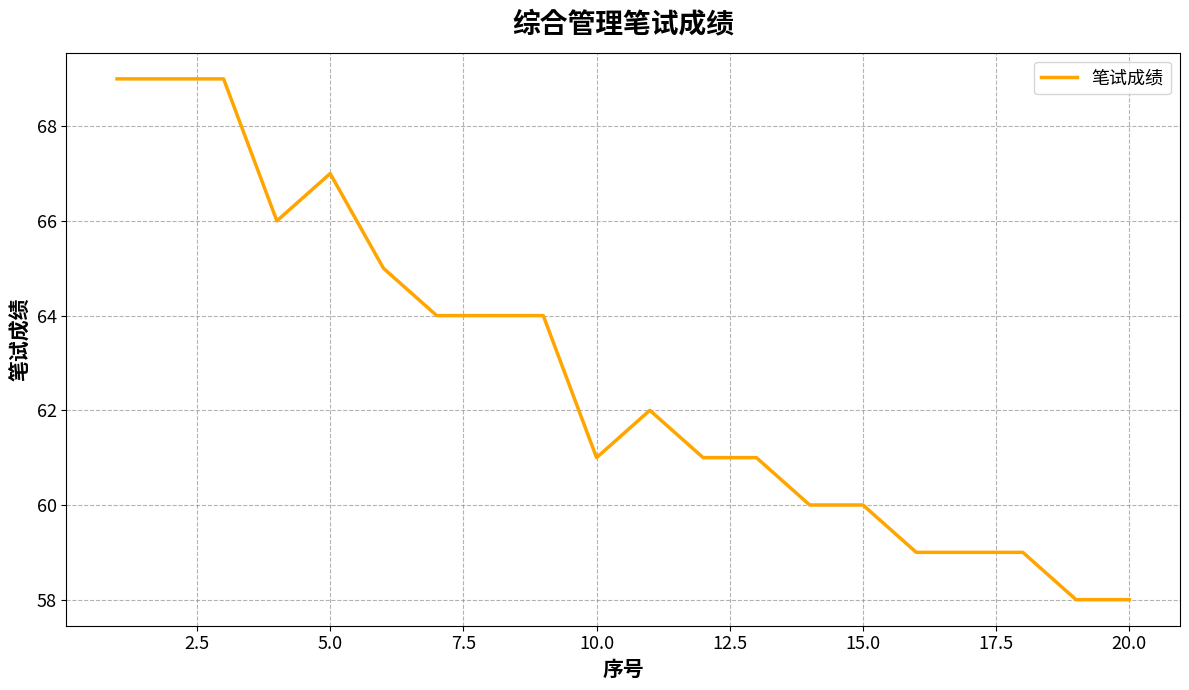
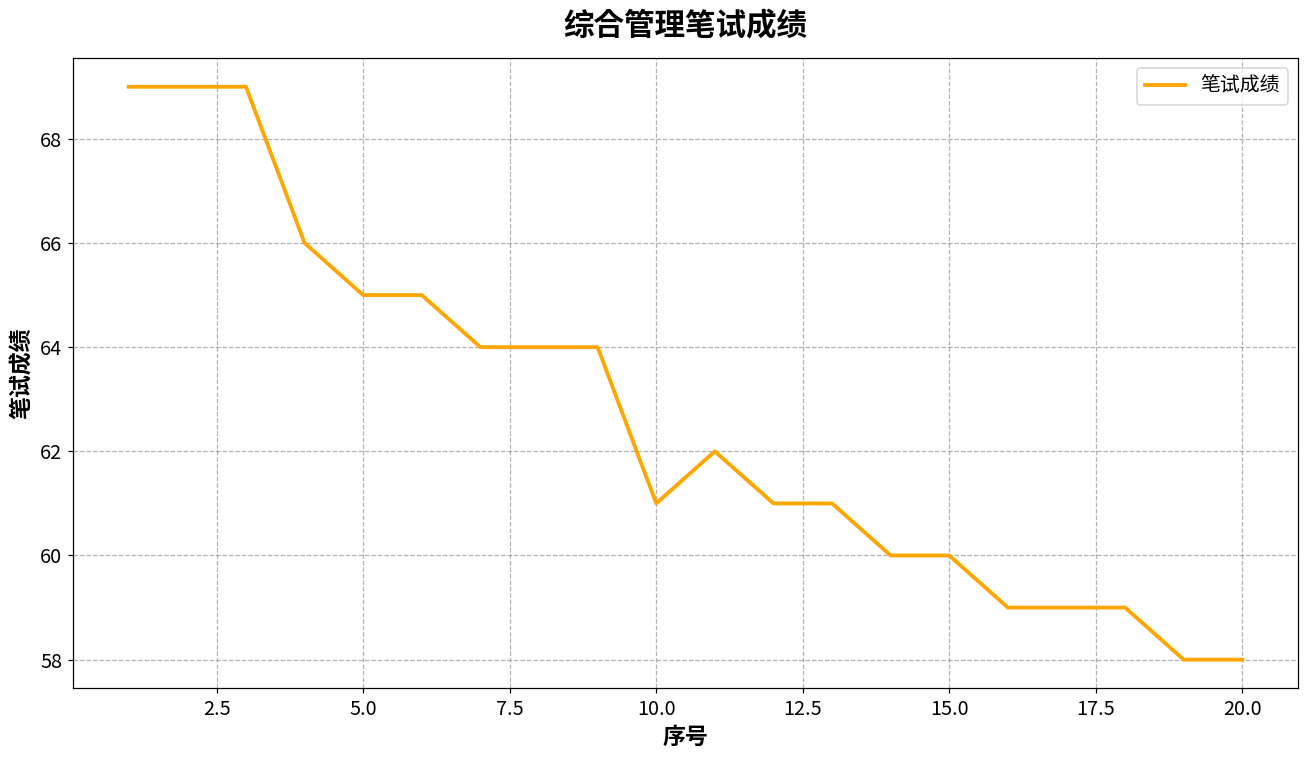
  {
-   "5.0": 67,
+   "5.0": 65,
    "10.0": 61,
    "15.0": 60,
    "20.0": 58
  }
